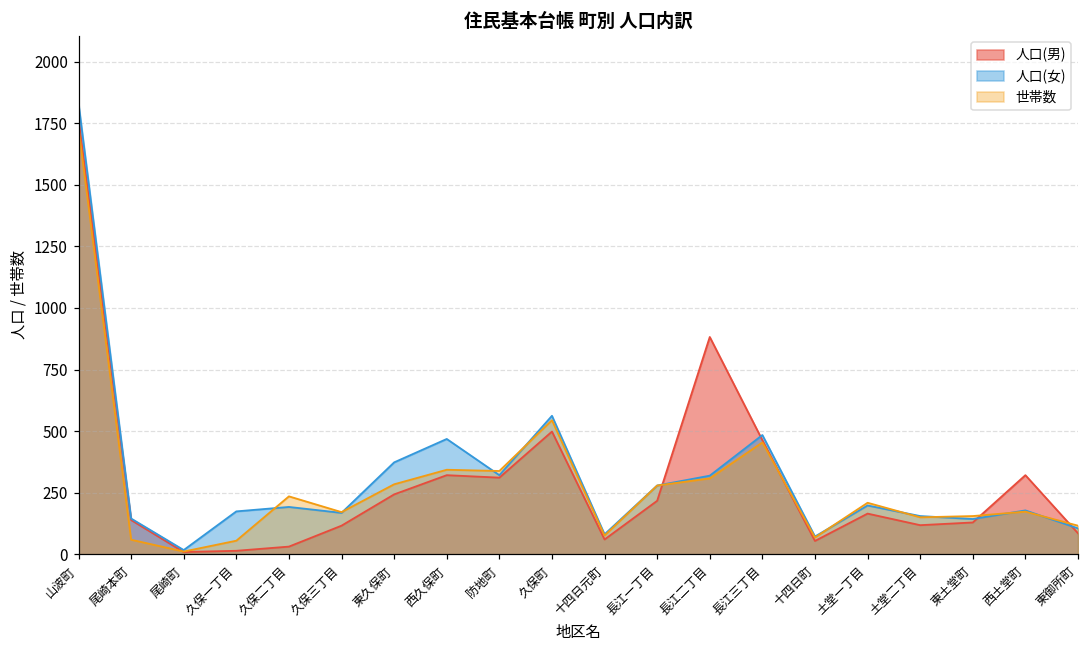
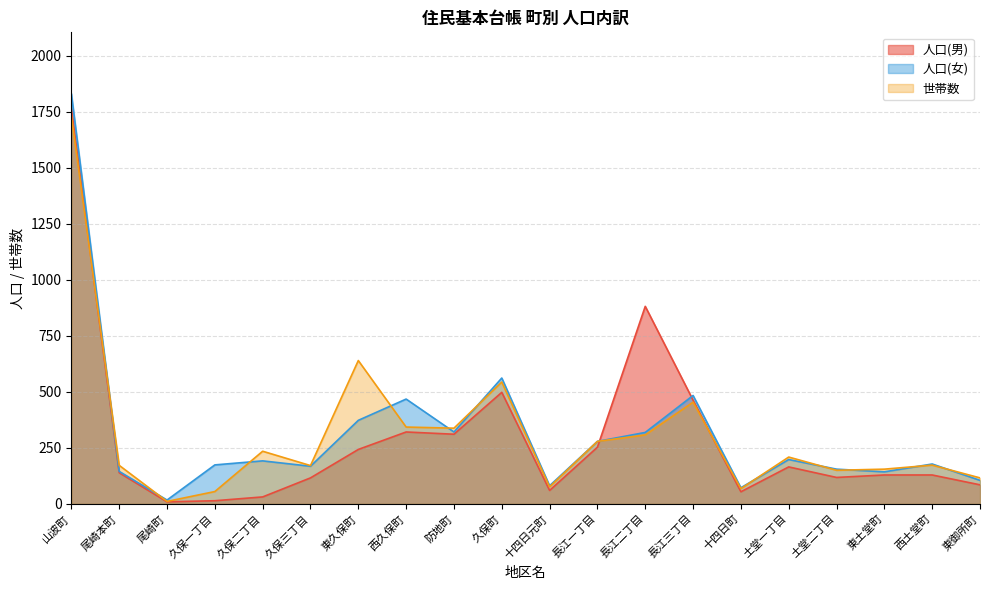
  {
    "人口(男)": {
      "山波町": 1770,
      "久保一丁目": 10,
      "久保二丁目": 30,
      "久保三丁目": 120,
      "東久保町": 240,
      "西久保町": 320,
      "久保町": 500,
      "十四日元町": 60,
-     "長江一丁目": 220,
+     "長江一丁目": 250,
      "長江二丁目": 880,
      "十四日町": 50,
      "土堂一丁目": 170,
      "土堂二丁目": 120,
      "東土堂町": 130,
-     "西土堂町": 320,
+     "西土堂町": 130,
      "東御所町": 90
    },
    "人口(女)": {
      "山波町": 1830,
      "久保一丁目": 170,
      "久保二丁目": 190,
      "東久保町": 370,
      "西久保町": 470,
      "久保町": 560,
      "長江三丁目": 480,
      "東土堂町": 140
    },
    "世帯数": {
      "山波町": 1730,
-     "尾崎本町": 60,
+     "尾崎本町": 170,
      "久保一丁目": 60,
      "久保二丁目": 240,
-     "東久保町": 280,
+     "東久保町": 640,
      "西久保町": 340,
      "防地町": 340,
      "久保町": 540,
      "東土堂町": 160
    }
  }
